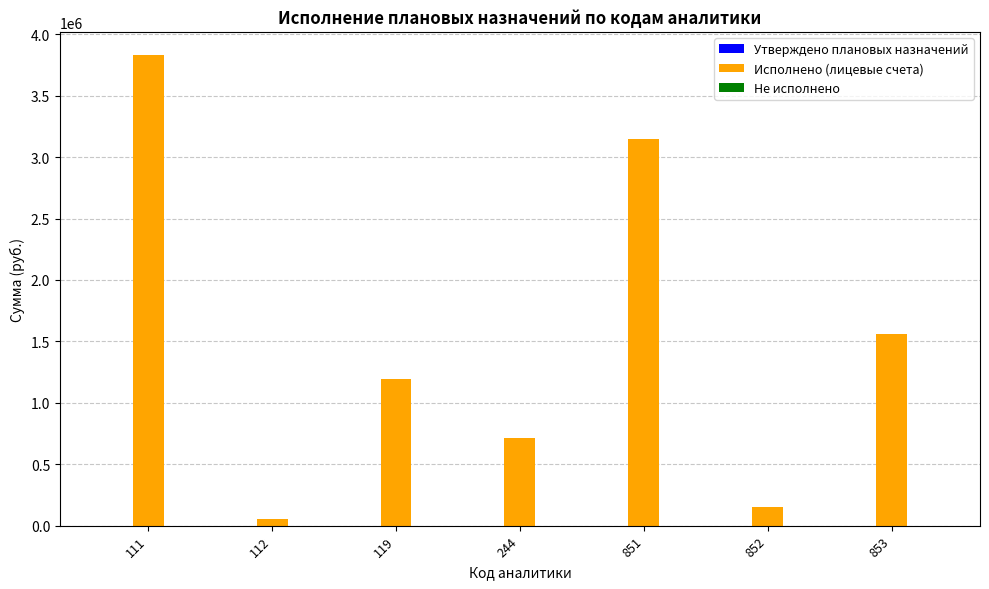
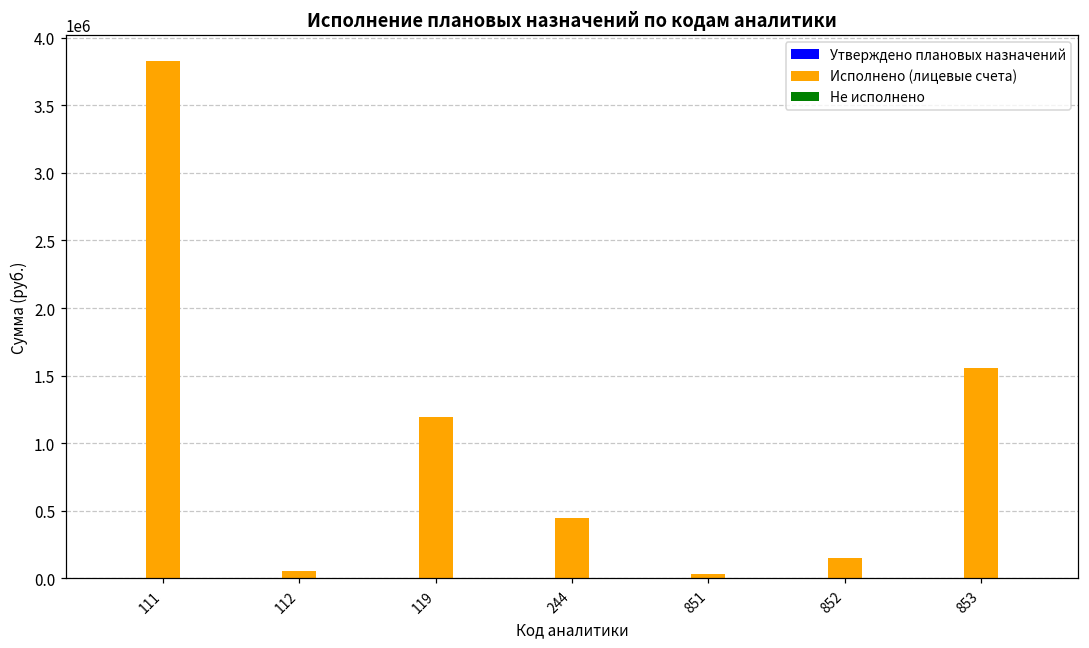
  {
    "Утверждено плановых назначений": {
      "111": 0,
      "112": 0,
      "119": 0,
      "244": 0,
      "851": 0,
      "852": 0,
      "853": 0
    },
    "Исполнено (лицевые счета)": {
      "111": 3830000,
      "112": 50000,
      "119": 1190000,
-     "244": 710000,
-     "851": 3140000,
+     "244": 450000,
+     "851": 40000,
      "852": 150000,
      "853": 1560000
    },
    "Не исполнено": {
      "111": 0,
      "112": 0,
      "119": 0,
      "244": 0,
      "851": 0,
      "852": 0,
      "853": 0
    }
  }
